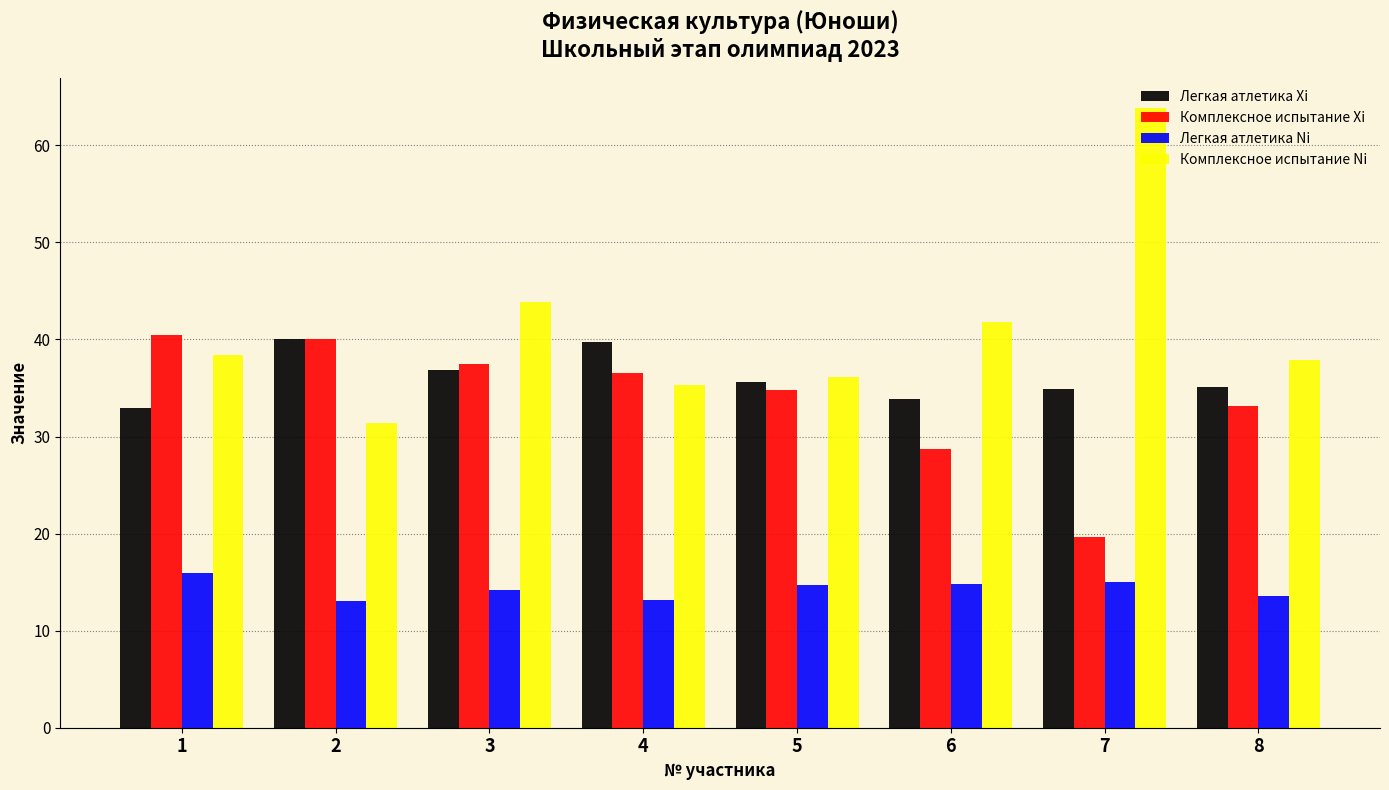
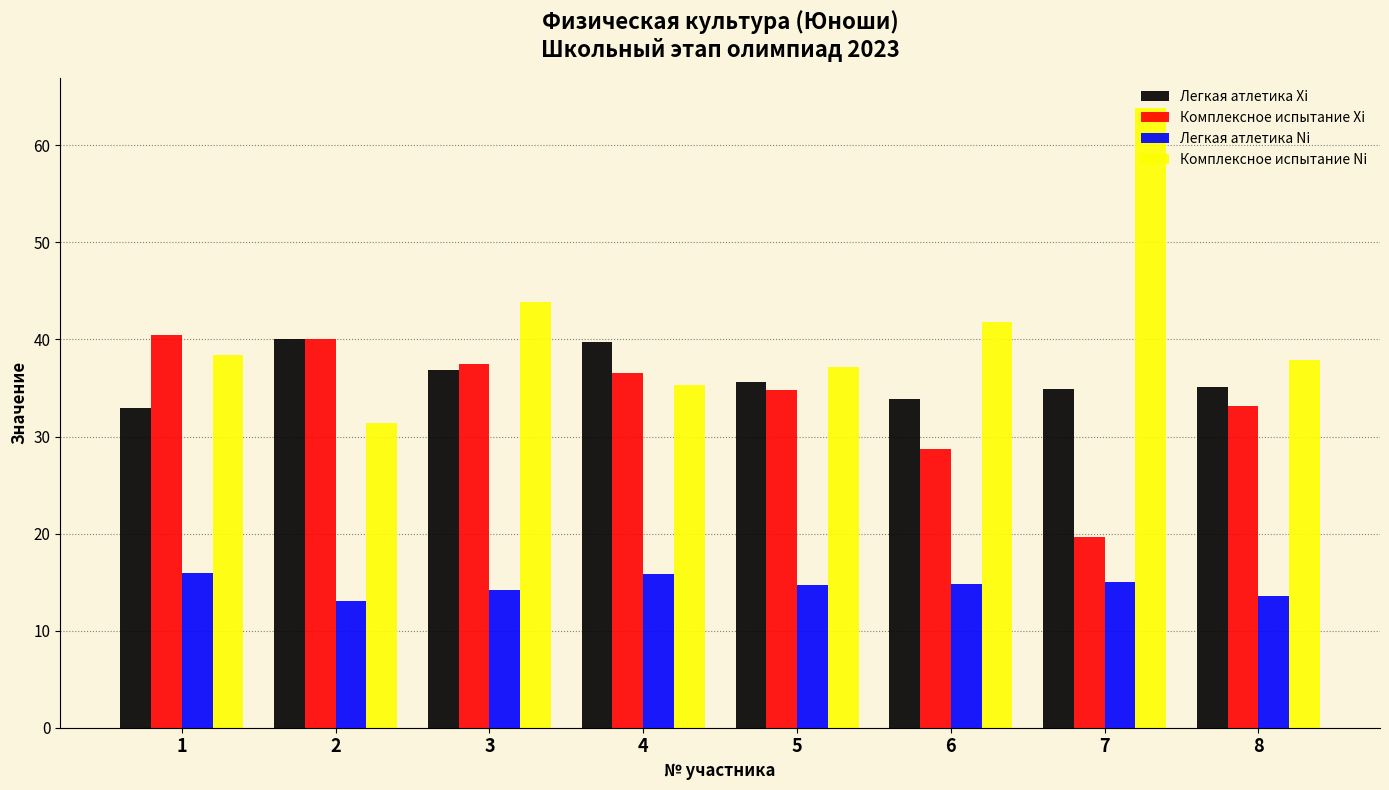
  {
    "Легкая атлетика Xi": {
      "1": 33,
      "2": 40,
      "3": 37,
      "4": 40,
      "5": 36,
      "6": 34,
      "7": 35,
      "8": 35
    },
    "Комплексное испытание Xi": {
      "1": 40,
      "2": 40,
      "3": 37,
      "4": 37,
      "5": 35,
      "6": 29,
      "7": 20,
      "8": 33
    },
    "Легкая атлетика Ni": {
      "1": 16,
      "2": 13,
      "3": 14,
-     "4": 13,
+     "4": 16,
      "5": 15,
      "6": 15,
      "7": 15,
      "8": 14
    },
    "Комплексное испытание Ni": {
      "1": 38,
      "2": 31,
      "3": 44,
      "4": 35,
-     "5": 36,
+     "5": 37,
      "6": 42,
      "7": 64,
      "8": 38
    }
  }
